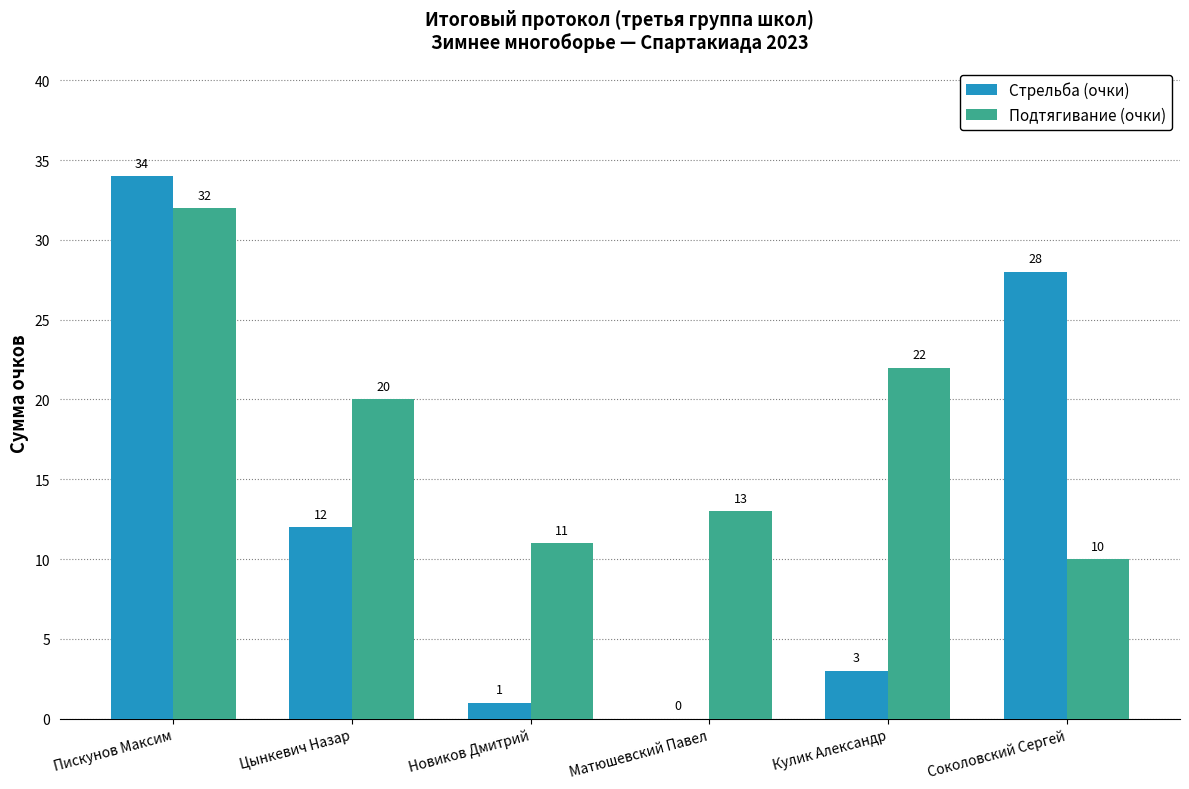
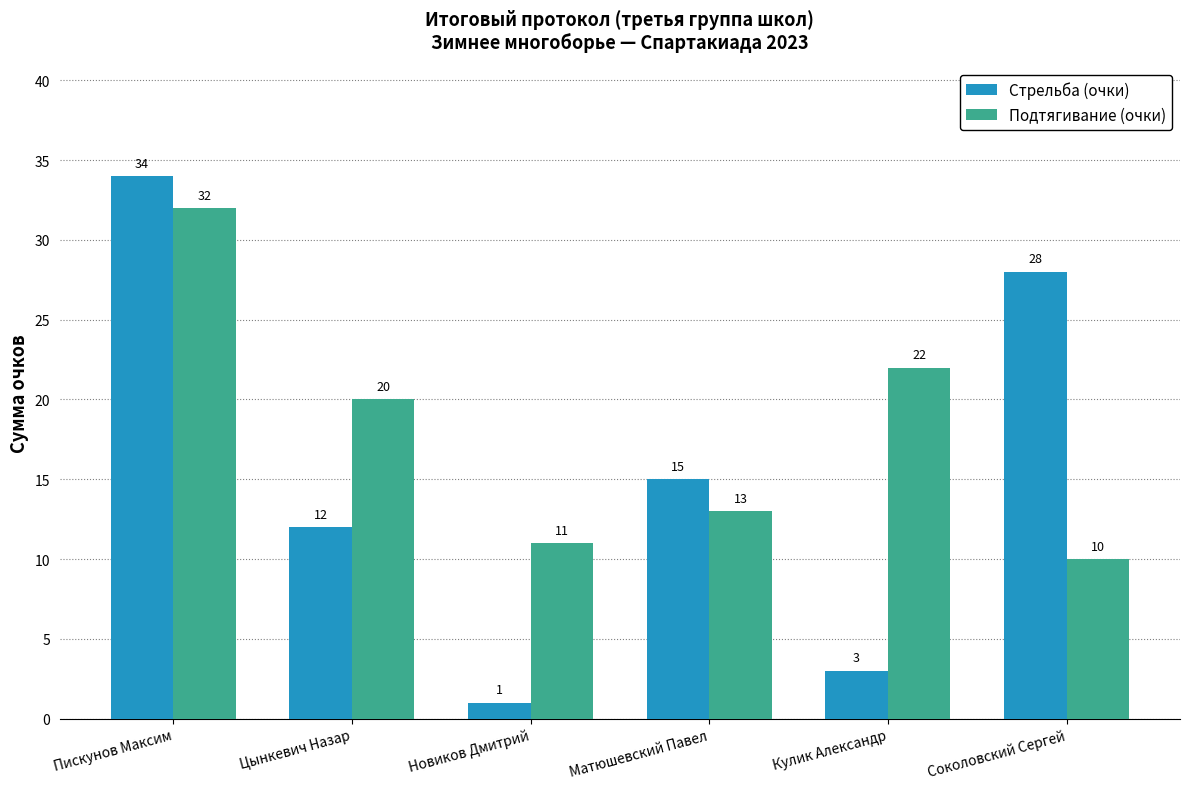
  {
    "Стрельба (очки)": {
      "Пискунов Максим": 34,
      "Цынкевич Назар": 12,
      "Новиков Дмитрий": 1,
-     "Матюшевский Павел": 0,
+     "Матюшевский Павел": 15,
      "Кулик Александр": 3,
      "Соколовский Сергей": 28
    },
    "Подтягивание (очки)": {
      "Пискунов Максим": 32,
      "Цынкевич Назар": 20,
      "Новиков Дмитрий": 11,
      "Матюшевский Павел": 13,
      "Кулик Александр": 22,
      "Соколовский Сергей": 10
    }
  }
